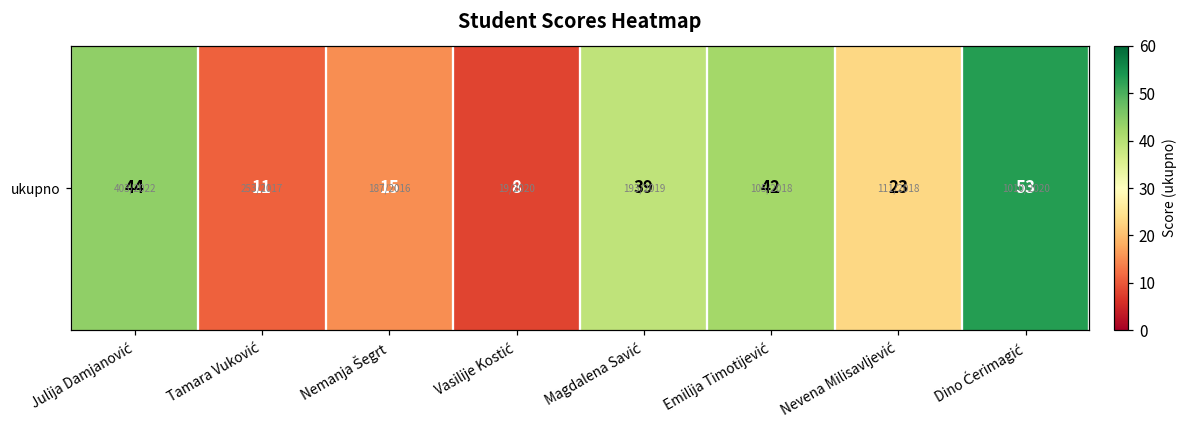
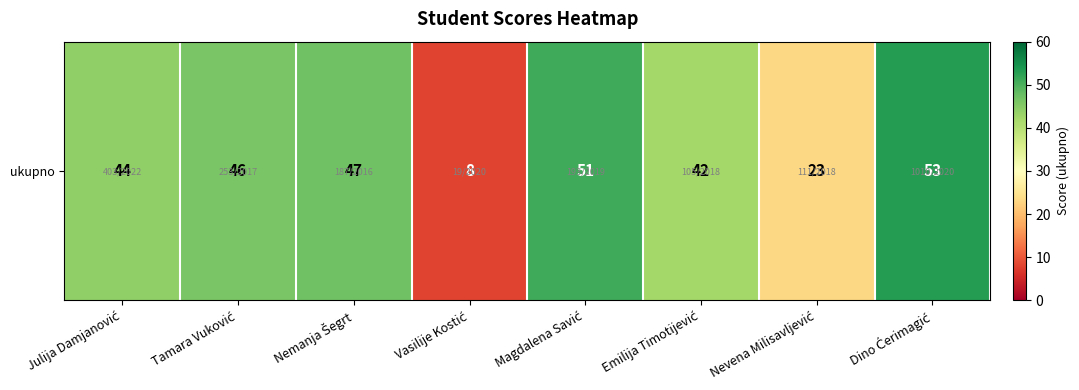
  {
    "ukupno": {
-     "Tamara Vuković": 11,
-     "Nemanja Šegrt": 15,
-     "Magdalena Savić": 39
+     "Tamara Vuković": 46,
+     "Nemanja Šegrt": 47,
+     "Magdalena Savić": 51
    }
  }
